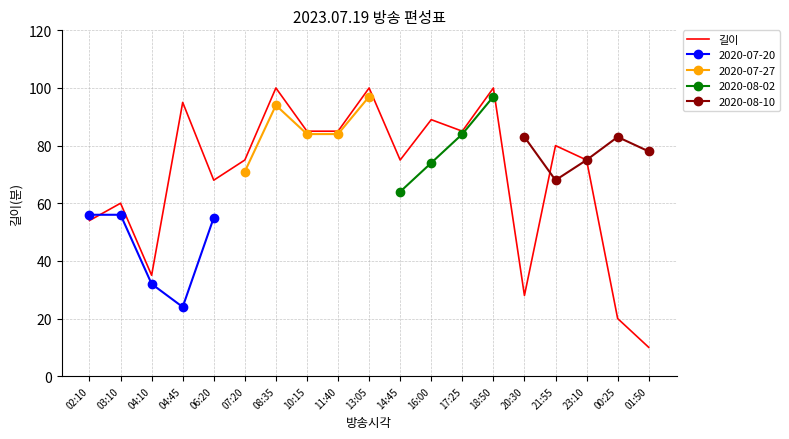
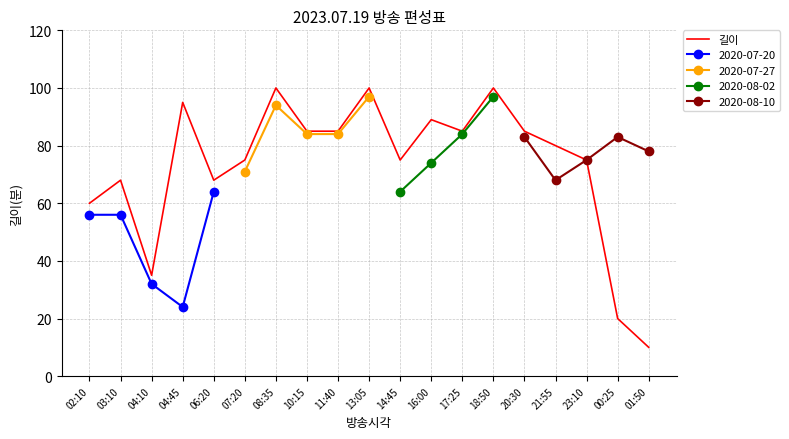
  {
    "길이": {
-     "02:10": 54,
-     "03:10": 60,
+     "02:10": 60,
+     "03:10": 68,
      "04:10": 35,
      "04:45": 95,
      "06:20": 68,
      "07:20": 75,
      "08:35": 100,
      "10:15": 85,
      "11:40": 85,
      "13:05": 100,
      "14:45": 75,
      "16:00": 89,
      "17:25": 85,
      "18:50": 100,
-     "20:30": 28,
+     "20:30": 85,
      "21:55": 80,
      "00:25": 20,
      "01:50": 10
    },
    "2020-07-20": {
      "02:10": 56,
      "03:10": 56,
      "04:10": 32,
      "04:45": 24,
-     "06:20": 55
+     "06:20": 64
    },
    "2020-07-27": {
      "07:20": 71,
      "08:35": 94,
      "10:15": 84,
      "11:40": 84,
      "13:05": 97
    },
    "2020-08-02": {
      "14:45": 64,
      "16:00": 74,
      "17:25": 84,
      "18:50": 97
    },
    "2020-08-10": {
      "20:30": 83,
      "21:55": 68,
      "00:25": 83,
      "01:50": 78
    }
  }
